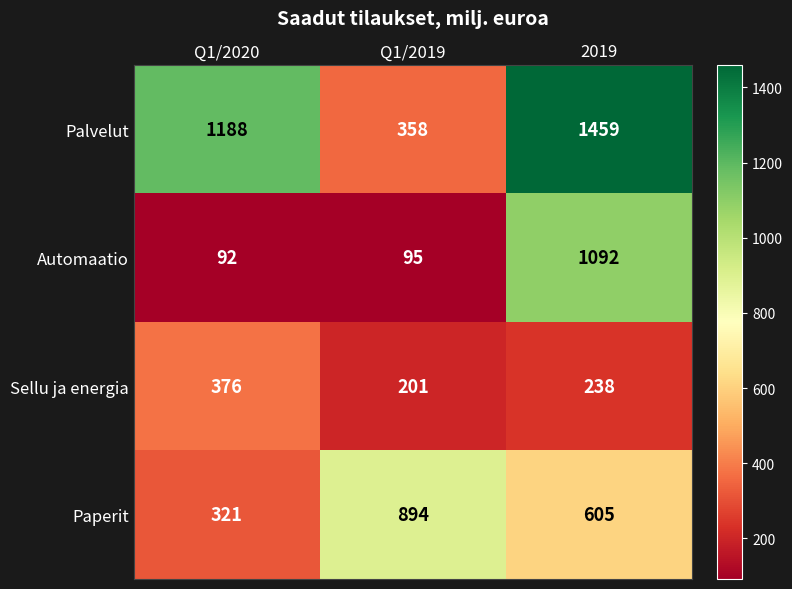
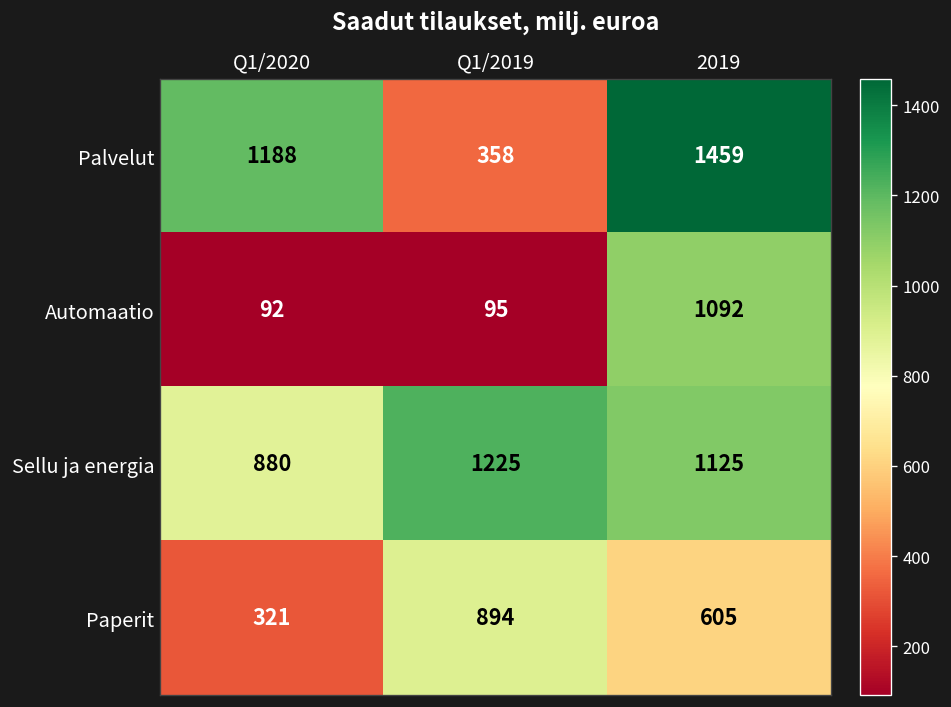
  {
    "Palvelut": {
      "Q1/2020": 1188,
      "Q1/2019": 358,
      "2019": 1459
    },
    "Automaatio": {
      "Q1/2020": 92,
      "Q1/2019": 95,
      "2019": 1092
    },
    "Sellu ja energia": {
-     "Q1/2020": 376,
-     "Q1/2019": 201,
-     "2019": 238
+     "Q1/2020": 880,
+     "Q1/2019": 1225,
+     "2019": 1125
    },
    "Paperit": {
      "Q1/2020": 321,
      "Q1/2019": 894,
      "2019": 605
    }
  }
